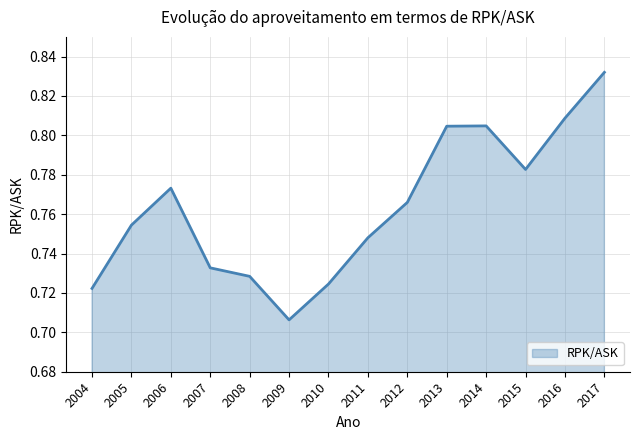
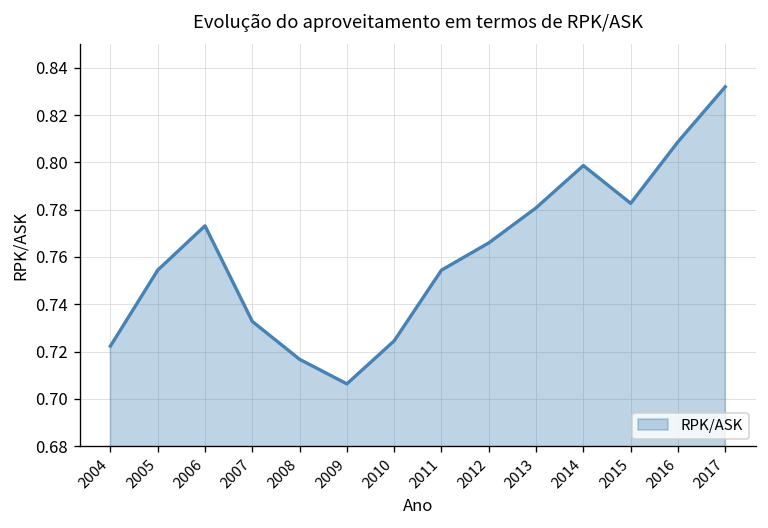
  {
    "2004": 0.722,
    "2005": 0.754,
    "2006": 0.773,
    "2007": 0.733,
-   "2008": 0.728,
+   "2008": 0.717,
    "2009": 0.706,
    "2010": 0.725,
-   "2011": 0.748,
+   "2011": 0.754,
    "2012": 0.766,
-   "2013": 0.805,
-   "2014": 0.805,
+   "2013": 0.781,
+   "2014": 0.799,
    "2015": 0.783,
    "2016": 0.809,
    "2017": 0.832
  }
